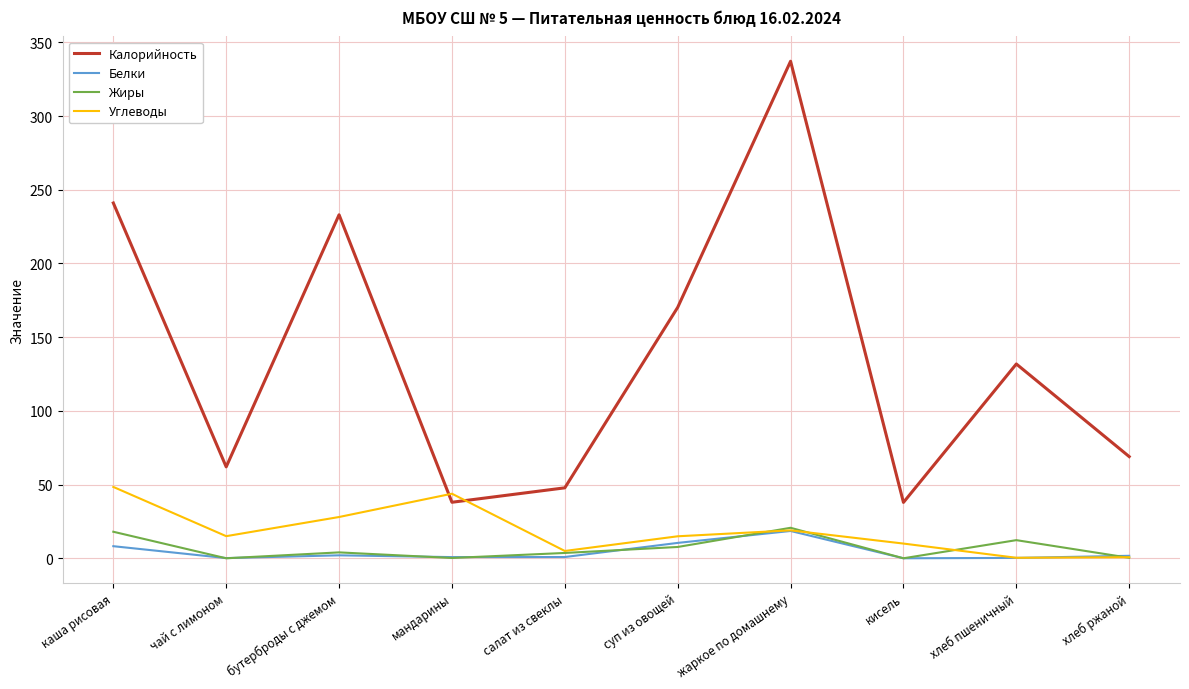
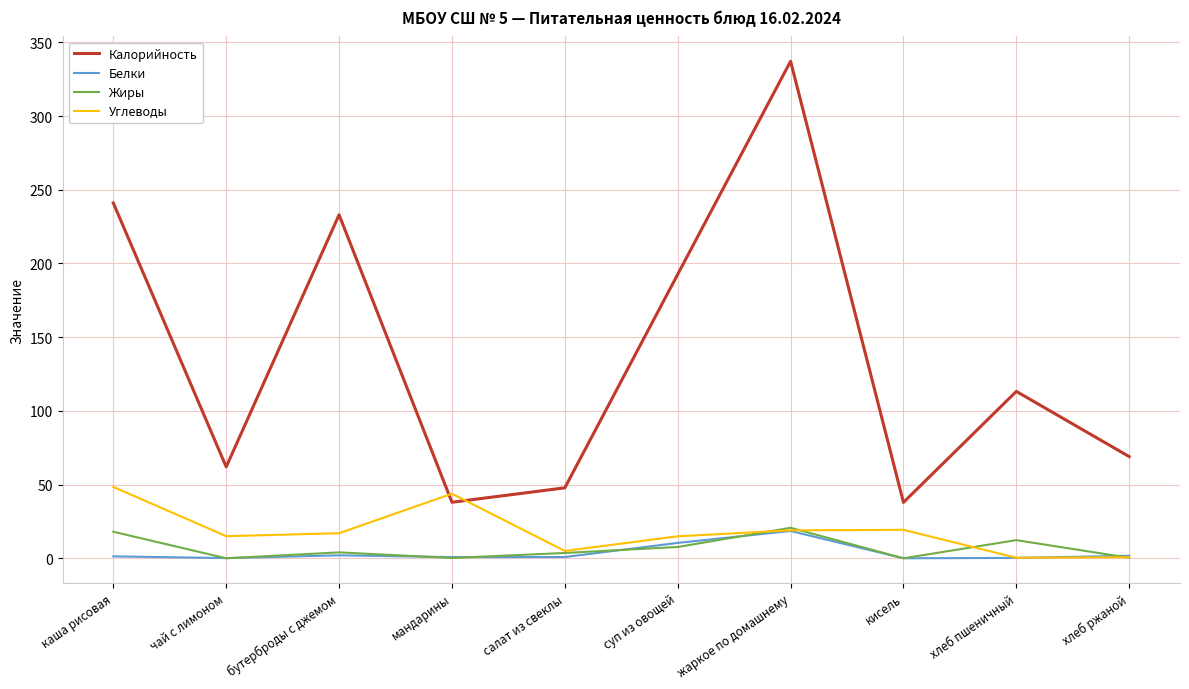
  {
    "Калорийность": {
      "каша рисовая": 241,
      "чай с лимоном": 62,
      "бутерброды с джемом": 233,
      "мандарины": 38,
      "салат из свеклы": 48,
-     "суп из овощей": 170,
+     "суп из овощей": 193,
      "жаркое по домашнему": 337,
      "кисель": 38,
-     "хлеб пшеничный": 132,
+     "хлеб пшеничный": 113,
      "хлеб ржаной": 69
    },
    "Белки": {
-     "каша рисовая": 8,
+     "каша рисовая": 1,
      "бутерброды с джемом": 2,
      "салат из свеклы": 1,
      "суп из овощей": 10
    },
    "Жиры": {
      "каша рисовая": 18,
      "бутерброды с джемом": 4,
      "суп из овощей": 8,
      "жаркое по домашнему": 21,
      "хлеб пшеничный": 12
    },
    "Углеводы": {
      "каша рисовая": 48,
      "чай с лимоном": 15,
-     "бутерброды с джемом": 28,
+     "бутерброды с джемом": 17,
      "мандарины": 44,
      "суп из овощей": 15,
-     "кисель": 10
+     "кисель": 19
    }
  }
